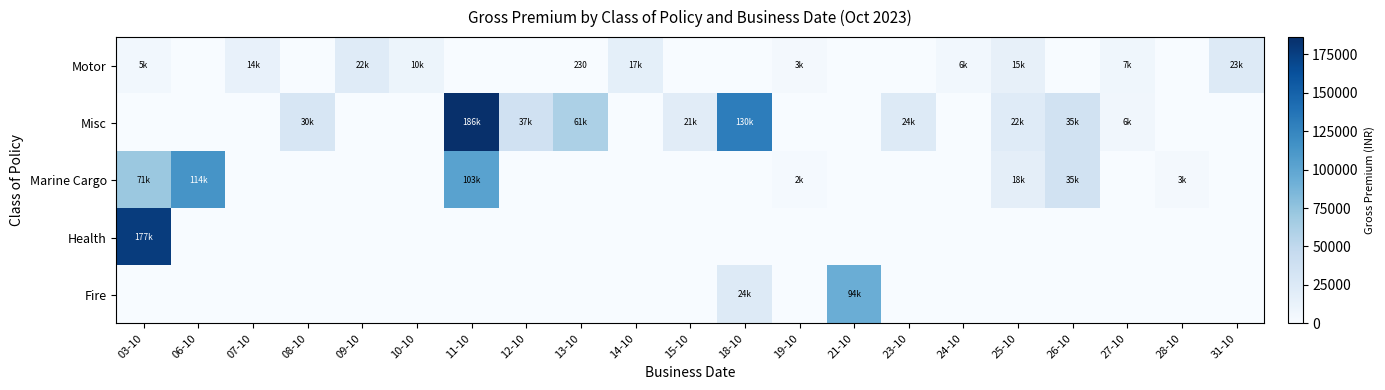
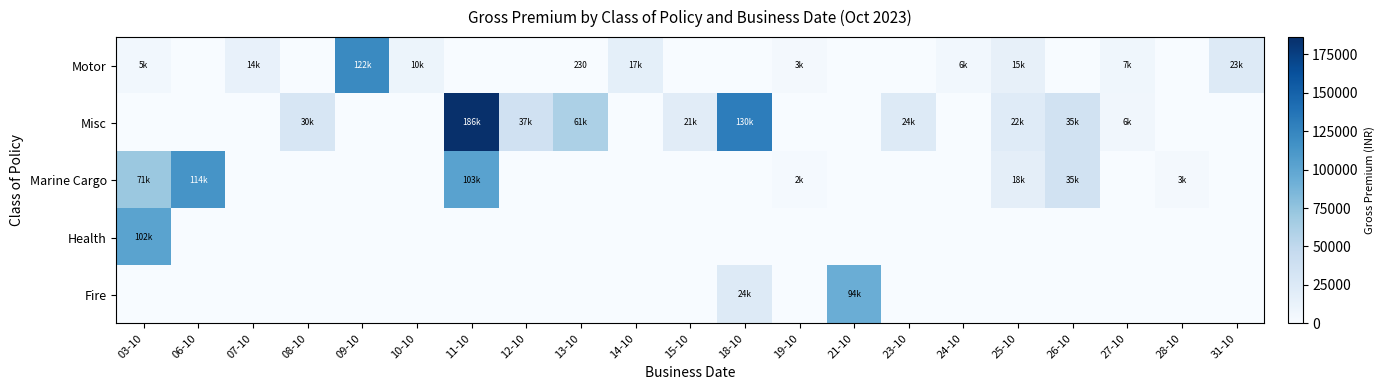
  {
    "Motor": {
      "03-10": "5k",
      "07-10": "14k",
-     "09-10": "22k",
+     "09-10": "122k",
      "10-10": "10k",
      "13-10": "230",
      "14-10": "17k",
      "19-10": "3k",
      "24-10": "6k",
      "25-10": "15k",
      "27-10": "7k",
      "31-10": "23k"
    },
    "Misc": {
      "08-10": "30k",
      "11-10": "186k",
      "12-10": "37k",
      "13-10": "61k",
      "15-10": "21k",
      "18-10": "130k",
      "23-10": "24k",
      "25-10": "22k",
      "26-10": "35k",
      "27-10": "6k"
    },
    "Marine Cargo": {
      "03-10": "71k",
      "06-10": "114k",
      "11-10": "103k",
      "19-10": "2k",
      "25-10": "18k",
      "26-10": "35k",
      "28-10": "3k"
    },
    "Health": {
-     "03-10": "177k"
+     "03-10": "102k"
    },
    "Fire": {
      "18-10": "24k",
      "21-10": "94k"
    }
  }
